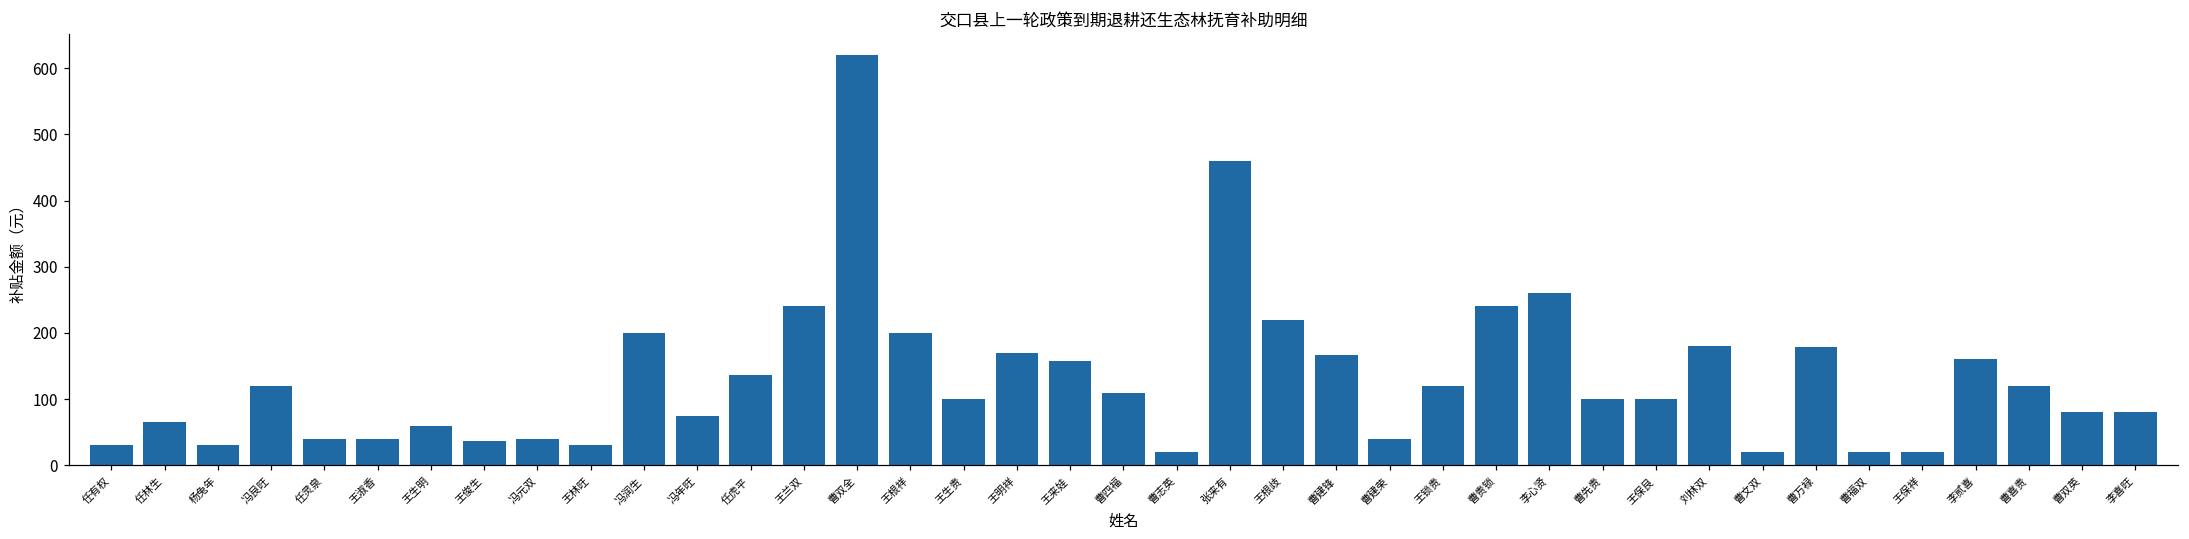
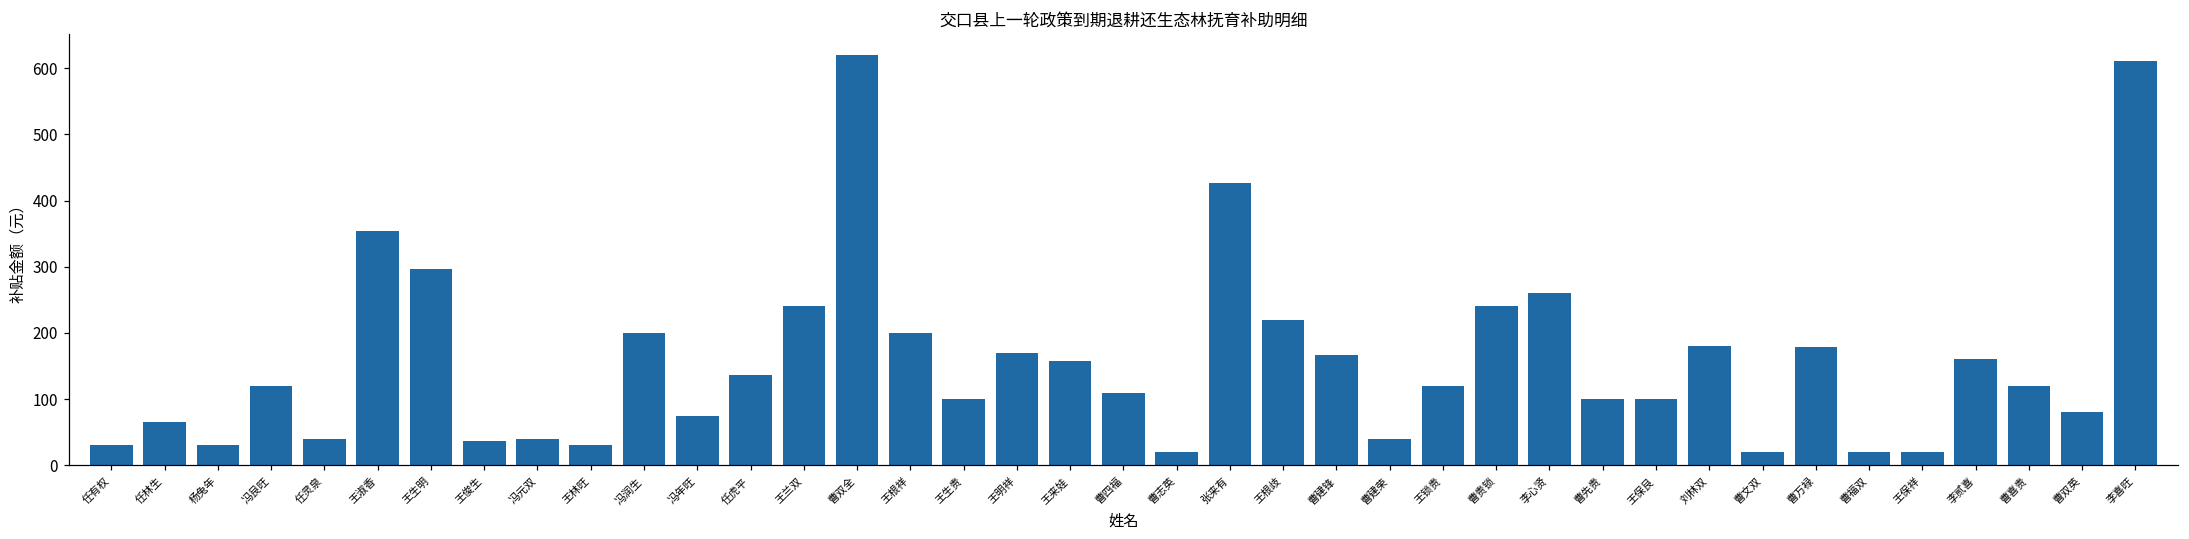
  {
    "任有权": 30,
    "任林生": 70,
    "杨兔年": 30,
    "冯艮旺": 120,
    "任灵泉": 40,
-   "王淑香": 40,
-   "王生明": 60,
+   "王淑香": 350,
+   "王生明": 300,
    "王俊生": 40,
    "冯元双": 40,
    "王林旺": 30,
    "冯润生": 200,
    "冯年旺": 80,
    "任虎平": 140,
    "王兰双": 240,
    "曹双全": 620,
    "王根祥": 200,
    "王生贵": 100,
    "王明祥": 170,
    "王来娃": 160,
    "曹四福": 110,
    "曹志英": 20,
-   "张来有": 460,
+   "张来有": 430,
    "王根歧": 220,
    "曹建锋": 170,
    "曹建荣": 40,
    "王锁贵": 120,
    "曹贵锁": 240,
    "李心贤": 260,
    "曹先贵": 100,
    "王保艮": 100,
    "刘林双": 180,
    "曹文双": 20,
    "曹万禄": 180,
    "曹福双": 20,
    "王保祥": 20,
    "李贰喜": 160,
    "曹喜贵": 120,
    "曹双英": 80,
-   "李喜旺": 80
+   "李喜旺": 610
  }
